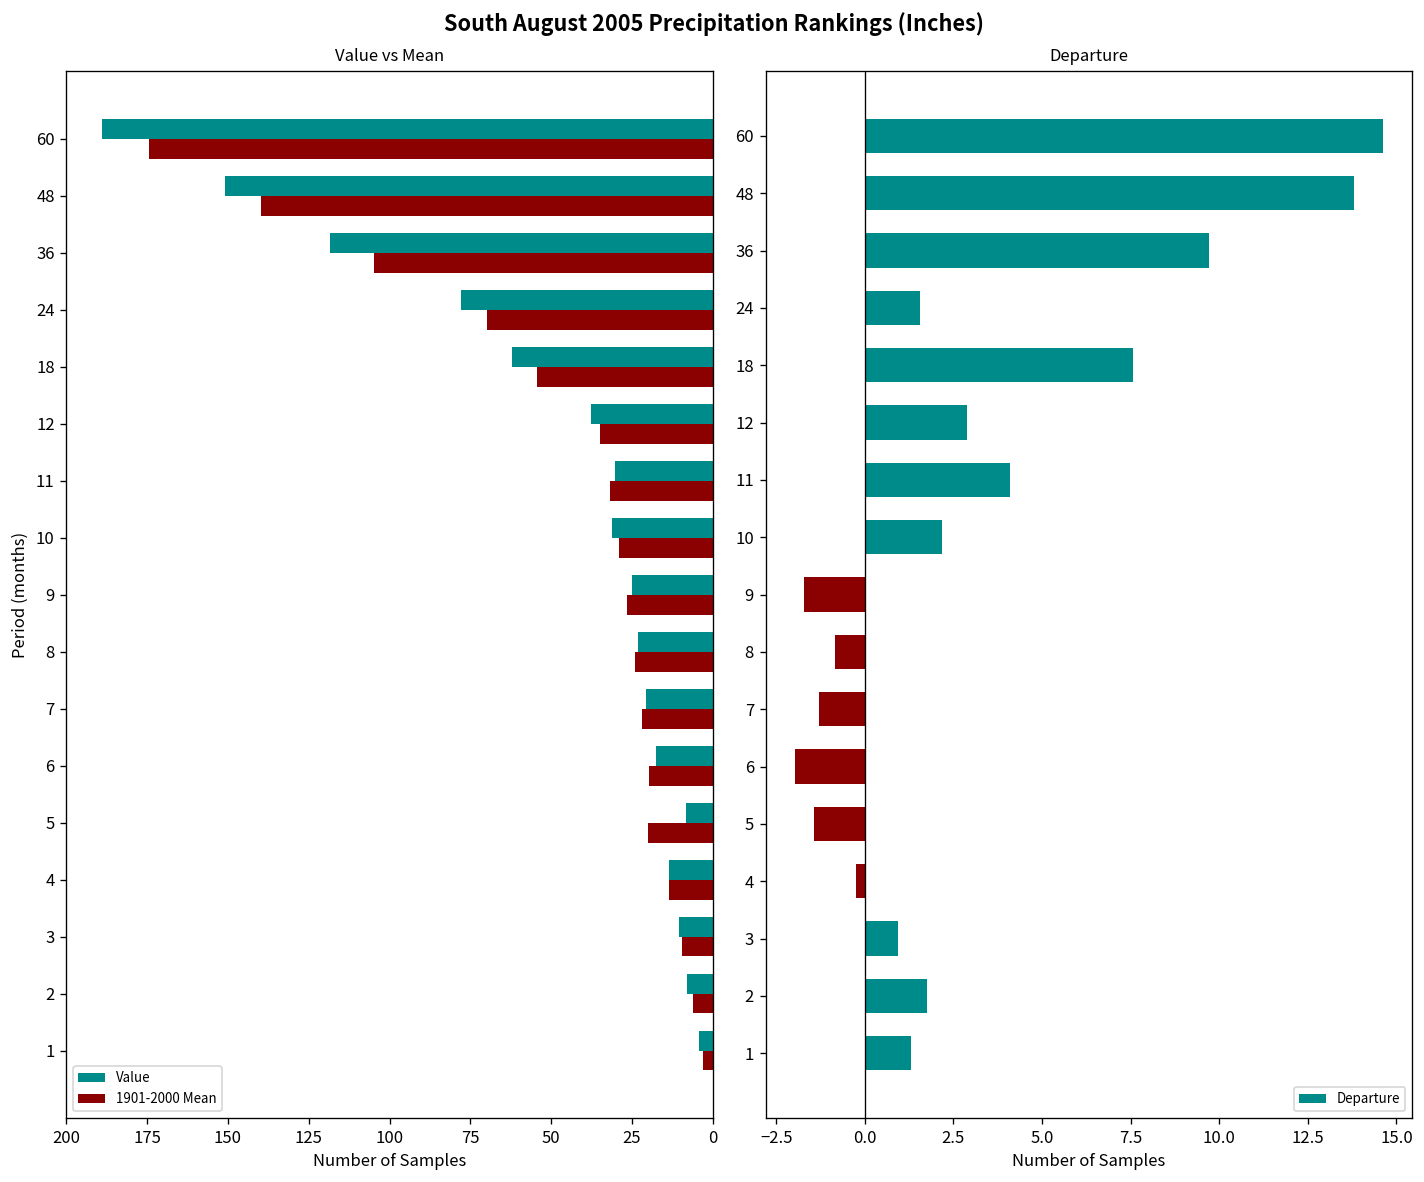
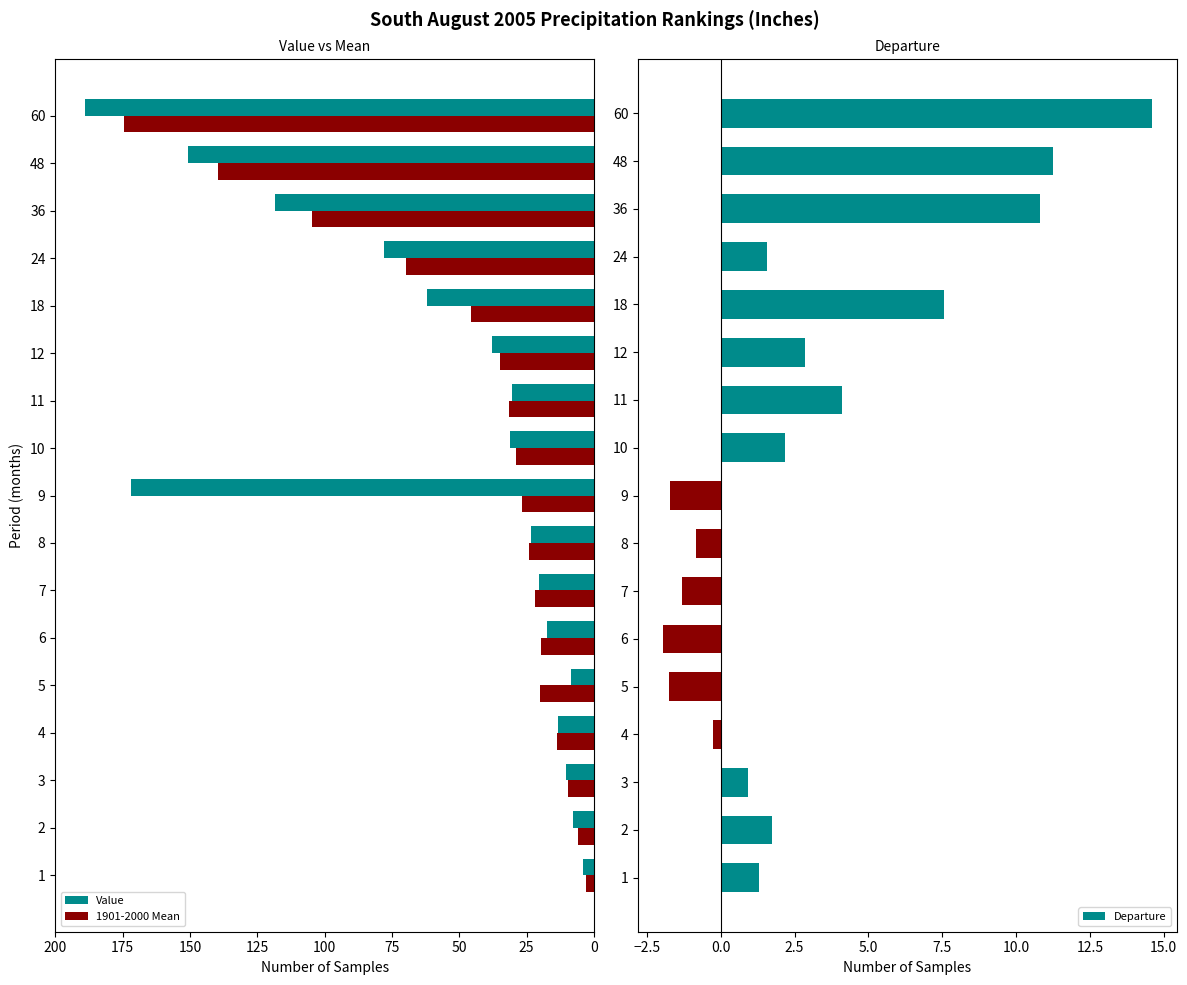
  {
    "Value vs Mean": {
      "Value": {
        "60": 189,
        "48": 151,
        "36": 119,
        "24": 78,
        "18": 62,
        "12": 38,
        "11": 30,
        "10": 31,
-       "9": 25,
+       "9": 172,
        "8": 23,
        "7": 21,
        "6": 18,
        "5": 8,
        "4": 13,
        "3": 11,
        "2": 8,
        "1": 4
      },
      "1901-2000 Mean": {
        "60": 174,
        "48": 140,
        "36": 105,
        "24": 70,
-       "18": 55,
+       "18": 45,
        "12": 35,
        "11": 32,
        "10": 29,
        "9": 27,
        "8": 24,
        "7": 22,
        "6": 20,
        "5": 20,
        "4": 14,
        "3": 10,
        "2": 6,
        "1": 3
      }
    },
    "Departure": {
      "60": 14.6,
-     "48": 13.8,
-     "36": 9.7,
+     "48": 11.3,
+     "36": 10.8,
      "24": 1.6,
      "18": 7.6,
      "12": 2.9,
      "11": 4.1,
      "10": 2.2,
      "9": -1.7,
      "8": -0.9,
      "7": -1.3,
      "6": -2.0,
-     "5": -1.4,
+     "5": -1.7,
      "4": -0.3,
      "3": 0.9,
      "2": 1.8,
      "1": 1.3
    }
  }
